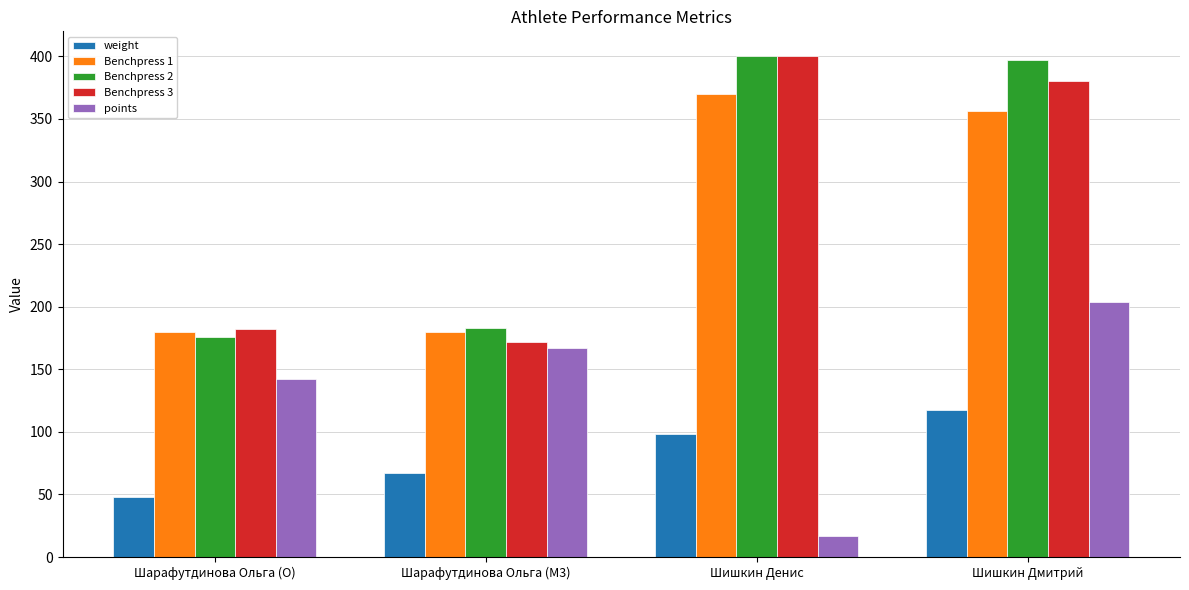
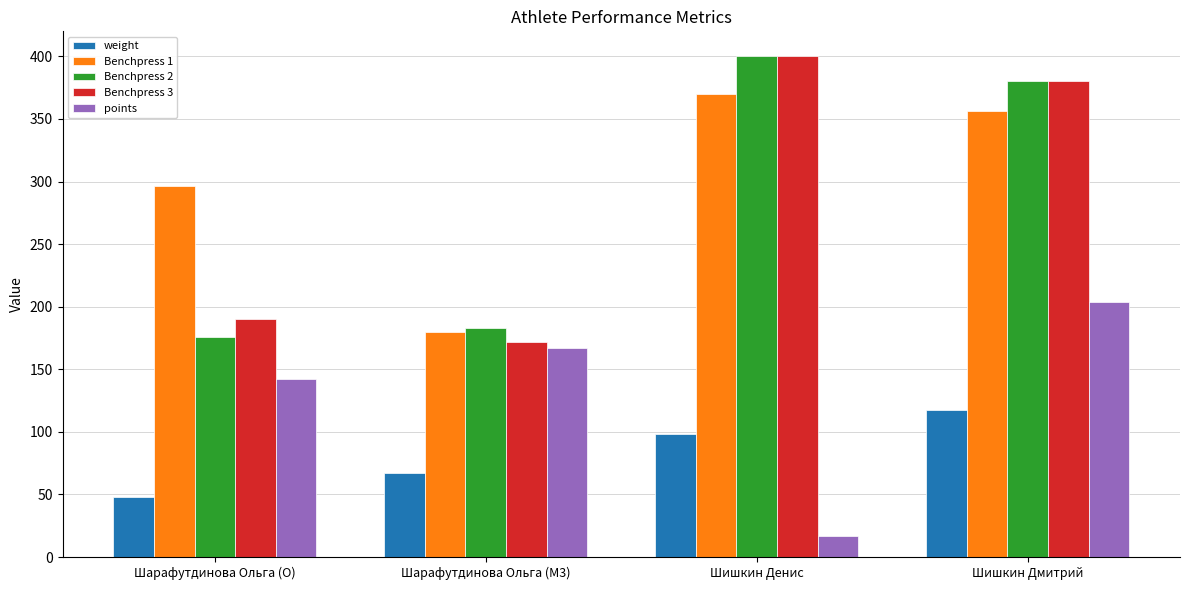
  {
    "weight": {
      "Шарафутдинова Ольга (O)": 48,
      "Шарафутдинова Ольга (M3)": 68,
      "Шишкин Денис": 98,
      "Шишкин Дмитрий": 117
    },
    "Benchpress 1": {
-     "Шарафутдинова Ольга (O)": 180,
+     "Шарафутдинова Ольга (O)": 297,
      "Шарафутдинова Ольга (M3)": 180,
      "Шишкин Денис": 370,
      "Шишкин Дмитрий": 357
    },
    "Benchpress 2": {
      "Шарафутдинова Ольга (O)": 176,
      "Шарафутдинова Ольга (M3)": 183,
      "Шишкин Денис": 400,
-     "Шишкин Дмитрий": 397
+     "Шишкин Дмитрий": 380
    },
    "Benchpress 3": {
-     "Шарафутдинова Ольга (O)": 182,
+     "Шарафутдинова Ольга (O)": 190,
      "Шарафутдинова Ольга (M3)": 172,
      "Шишкин Денис": 400,
      "Шишкин Дмитрий": 380
    },
    "points": {
      "Шарафутдинова Ольга (O)": 142,
      "Шарафутдинова Ольга (M3)": 167,
      "Шишкин Денис": 17,
      "Шишкин Дмитрий": 204
    }
  }
